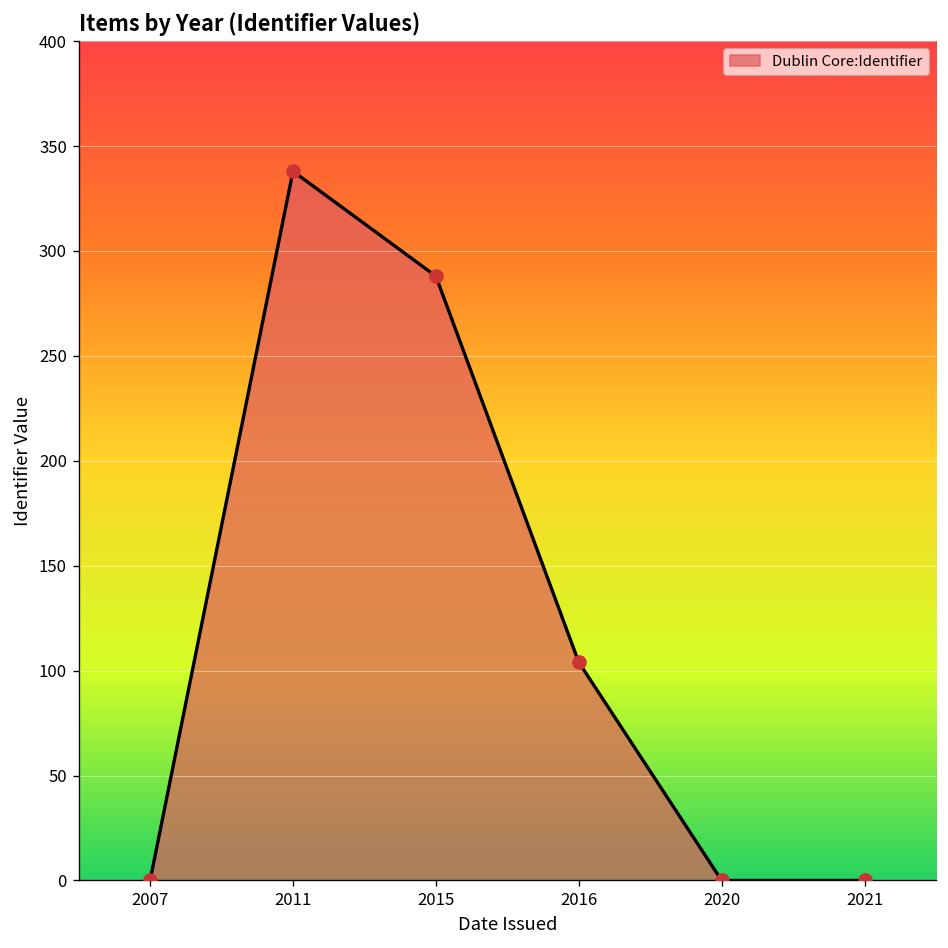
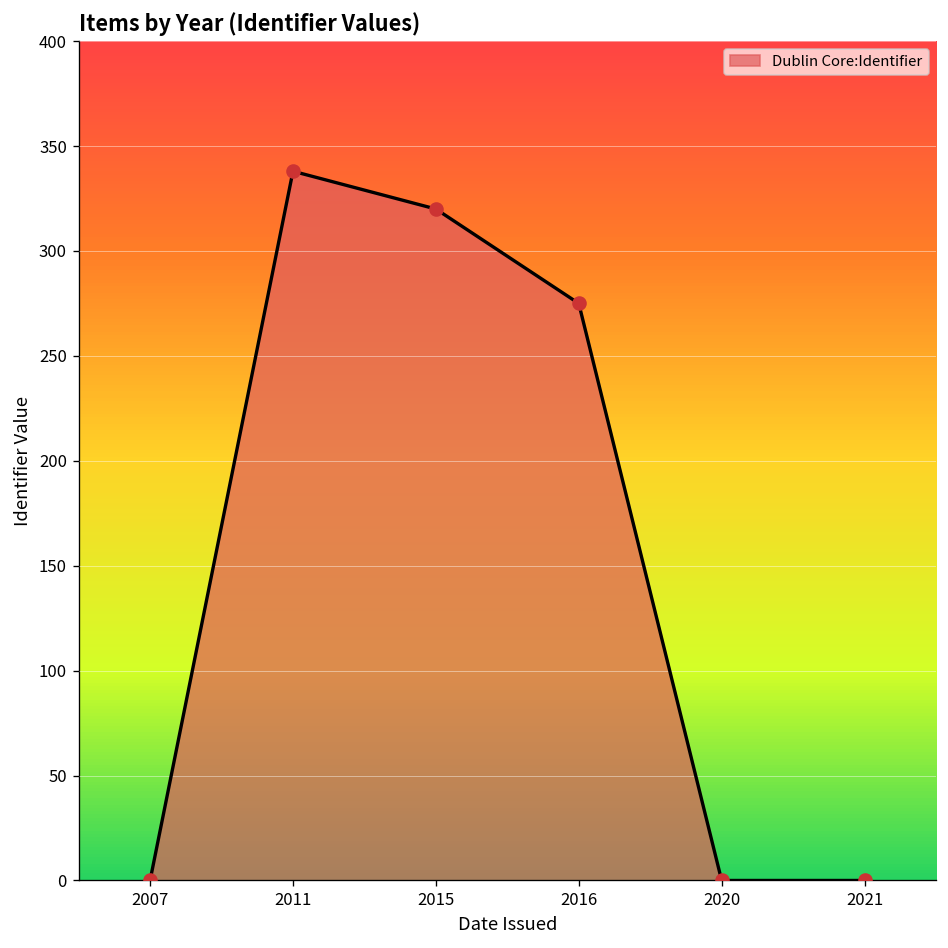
  {
    "2007": 0,
    "2011": 338,
-   "2015": 288,
-   "2016": 104,
+   "2015": 320,
+   "2016": 275,
    "2020": 0,
    "2021": 0
  }
